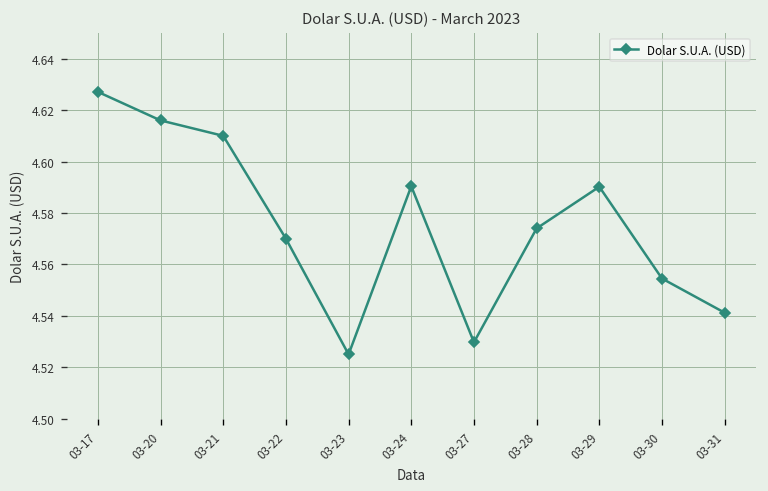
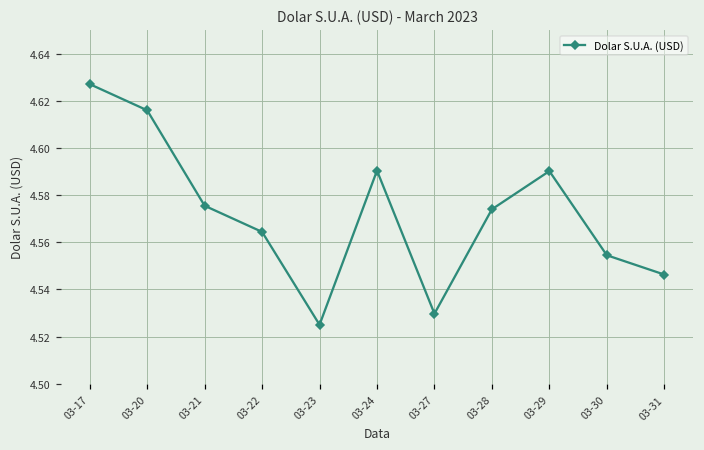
  {
    "03-17": 4.627,
    "03-20": 4.616,
-   "03-21": 4.610,
-   "03-22": 4.570,
+   "03-21": 4.576,
+   "03-22": 4.564,
    "03-23": 4.525,
    "03-24": 4.590,
    "03-27": 4.530,
    "03-28": 4.574,
    "03-29": 4.590,
    "03-30": 4.555,
-   "03-31": 4.541
+   "03-31": 4.546
  }
